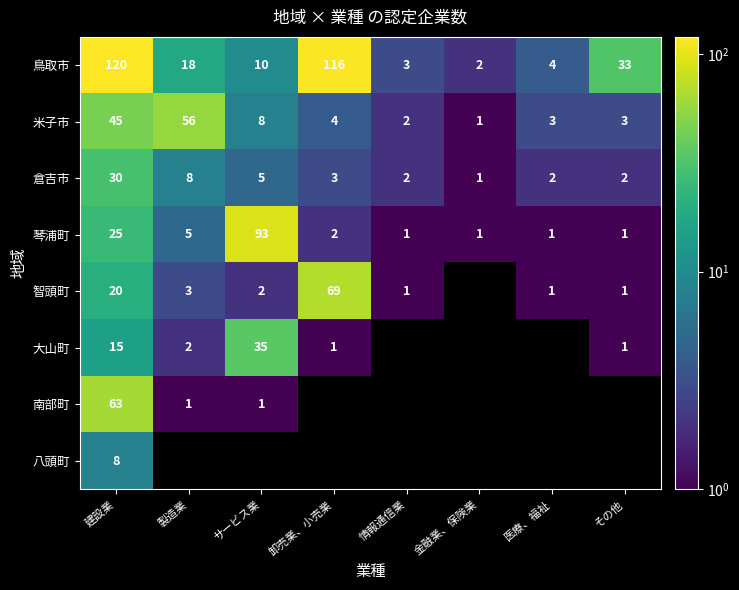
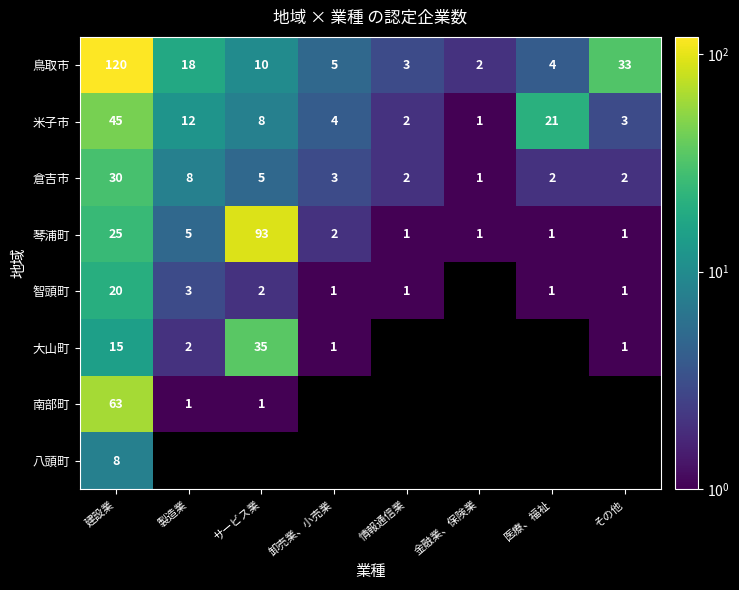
  {
    "鳥取市": {
      "建設業": 120,
      "製造業": 18,
      "サービス業": 10,
-     "卸売業、小売業": 116,
+     "卸売業、小売業": 5,
      "情報通信業": 3,
      "金融業、保険業": 2,
      "医療、福祉": 4,
      "その他": 33
    },
    "米子市": {
      "建設業": 45,
-     "製造業": 56,
+     "製造業": 12,
      "サービス業": 8,
      "卸売業、小売業": 4,
      "情報通信業": 2,
      "金融業、保険業": 1,
-     "医療、福祉": 3,
+     "医療、福祉": 21,
      "その他": 3
    },
    "倉吉市": {
      "建設業": 30,
      "製造業": 8,
      "サービス業": 5,
      "卸売業、小売業": 3,
      "情報通信業": 2,
      "金融業、保険業": 1,
      "医療、福祉": 2,
      "その他": 2
    },
    "琴浦町": {
      "建設業": 25,
      "製造業": 5,
      "サービス業": 93,
      "卸売業、小売業": 2,
      "情報通信業": 1,
      "金融業、保険業": 1,
      "医療、福祉": 1,
      "その他": 1
    },
    "智頭町": {
      "建設業": 20,
      "製造業": 3,
      "サービス業": 2,
-     "卸売業、小売業": 69,
+     "卸売業、小売業": 1,
      "情報通信業": 1,
      "医療、福祉": 1,
      "その他": 1
    },
    "大山町": {
      "建設業": 15,
      "製造業": 2,
      "サービス業": 35,
      "卸売業、小売業": 1,
      "その他": 1
    },
    "南部町": {
      "建設業": 63,
      "製造業": 1,
      "サービス業": 1
    },
    "八頭町": {
      "建設業": 8
    }
  }
